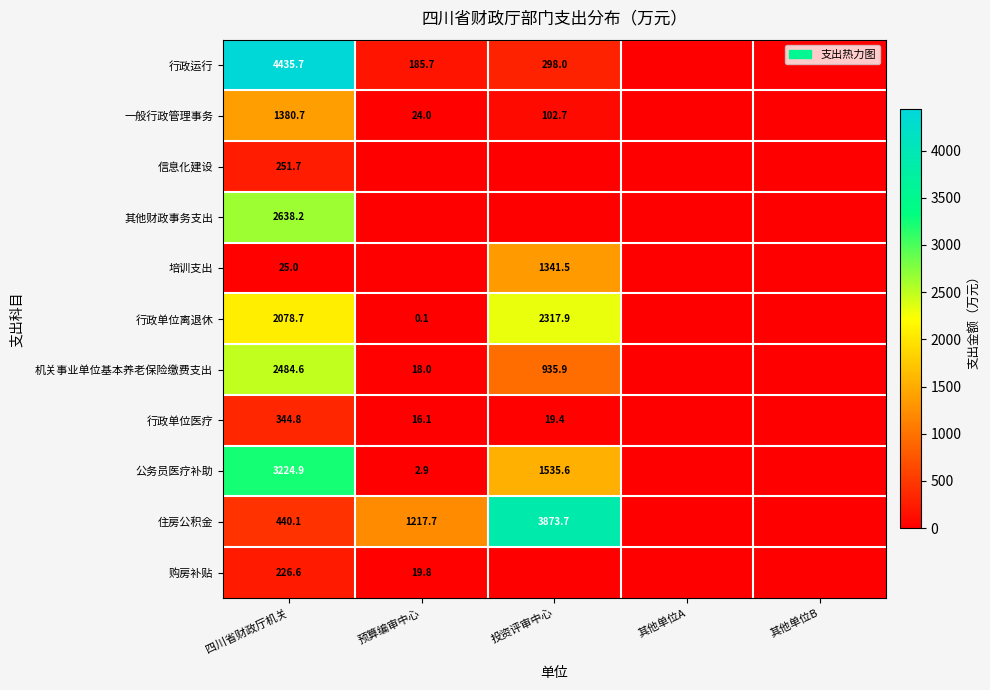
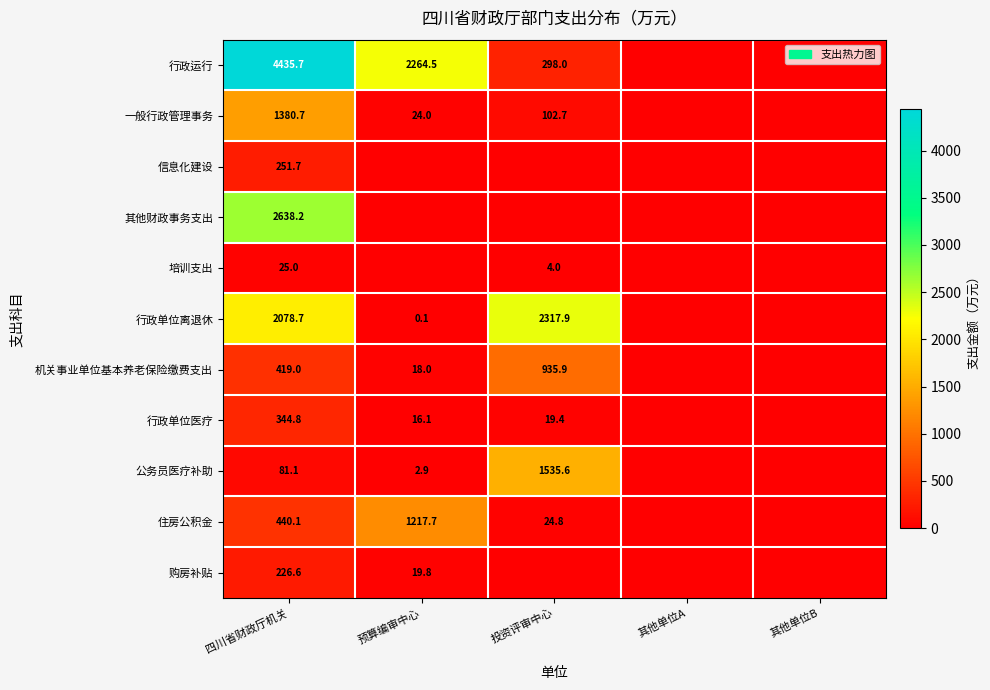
  {
    "行政运行": {
      "四川省财政厅机关": 4435.7,
-     "预算编审中心": 185.7,
+     "预算编审中心": 2264.5,
      "投资评审中心": 298.0
    },
    "一般行政管理事务": {
      "四川省财政厅机关": 1380.7,
      "预算编审中心": 24.0,
      "投资评审中心": 102.7
    },
    "信息化建设": {
      "四川省财政厅机关": 251.7
    },
    "其他财政事务支出": {
      "四川省财政厅机关": 2638.2
    },
    "培训支出": {
      "四川省财政厅机关": 25.0,
-     "投资评审中心": 1341.5
+     "投资评审中心": 4.0
    },
    "行政单位离退休": {
      "四川省财政厅机关": 2078.7,
      "预算编审中心": 0.1,
      "投资评审中心": 2317.9
    },
    "机关事业单位基本养老保险缴费支出": {
-     "四川省财政厅机关": 2484.6,
+     "四川省财政厅机关": 419.0,
      "预算编审中心": 18.0,
      "投资评审中心": 935.9
    },
    "行政单位医疗": {
      "四川省财政厅机关": 344.8,
      "预算编审中心": 16.1,
      "投资评审中心": 19.4
    },
    "公务员医疗补助": {
-     "四川省财政厅机关": 3224.9,
+     "四川省财政厅机关": 81.1,
      "预算编审中心": 2.9,
      "投资评审中心": 1535.6
    },
    "住房公积金": {
      "四川省财政厅机关": 440.1,
      "预算编审中心": 1217.7,
-     "投资评审中心": 3873.7
+     "投资评审中心": 24.8
    },
    "购房补贴": {
      "四川省财政厅机关": 226.6,
      "预算编审中心": 19.8
    }
  }
